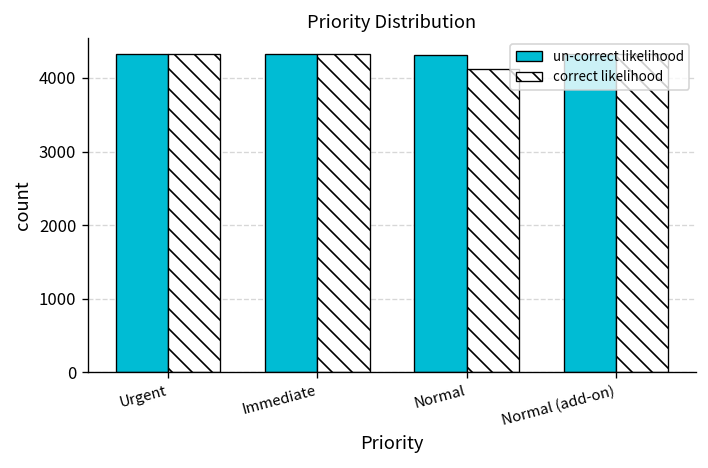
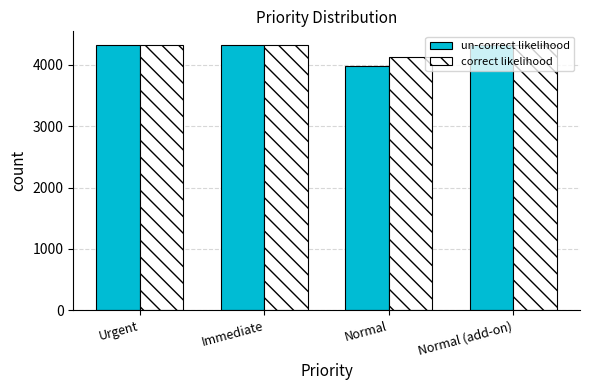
  {
    "un-correct likelihood": {
      "Urgent": 4300,
      "Immediate": 4300,
-     "Normal": 4300
+     "Normal": 4000
    },
    "correct likelihood": {
      "Urgent": 4300,
      "Immediate": 4300,
      "Normal": 4100
    }
  }
